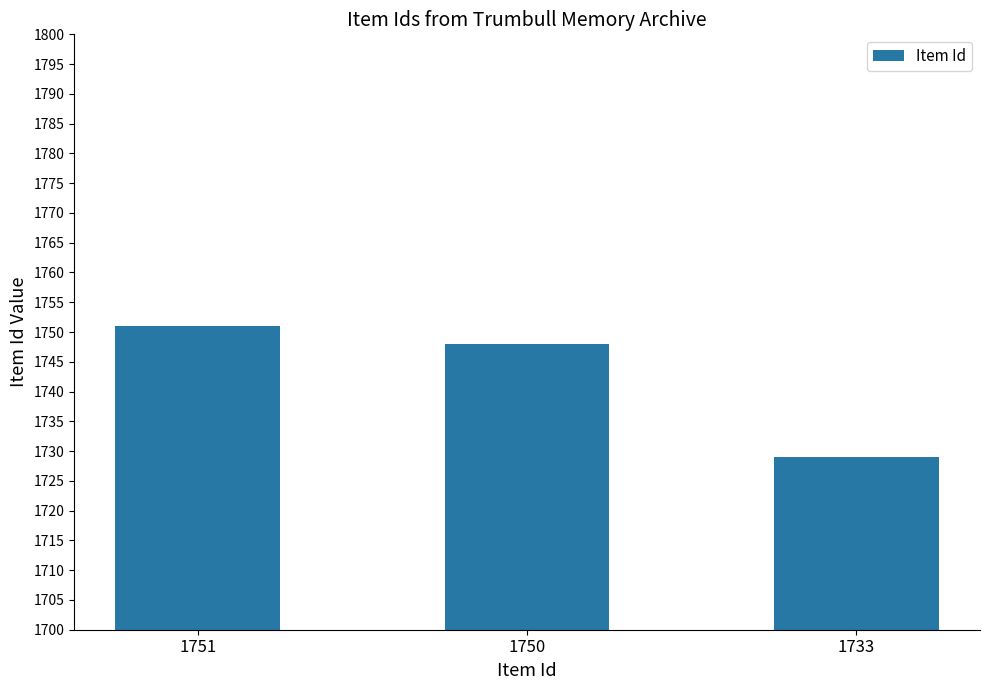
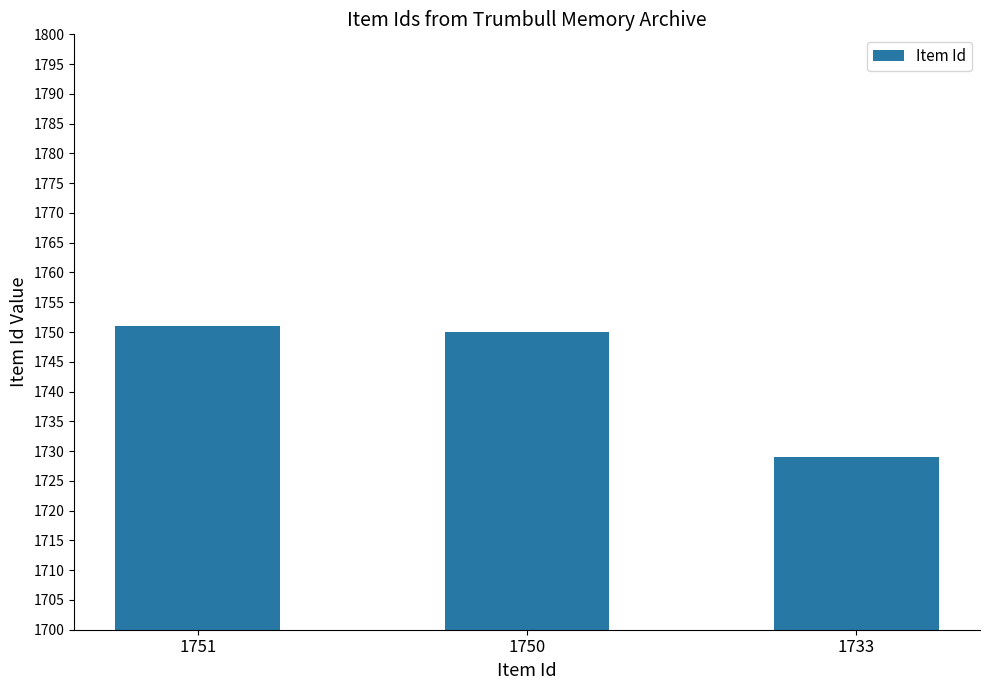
  {
    "1751": 1751,
-   "1750": 1748,
+   "1750": 1750,
    "1733": 1729
  }
